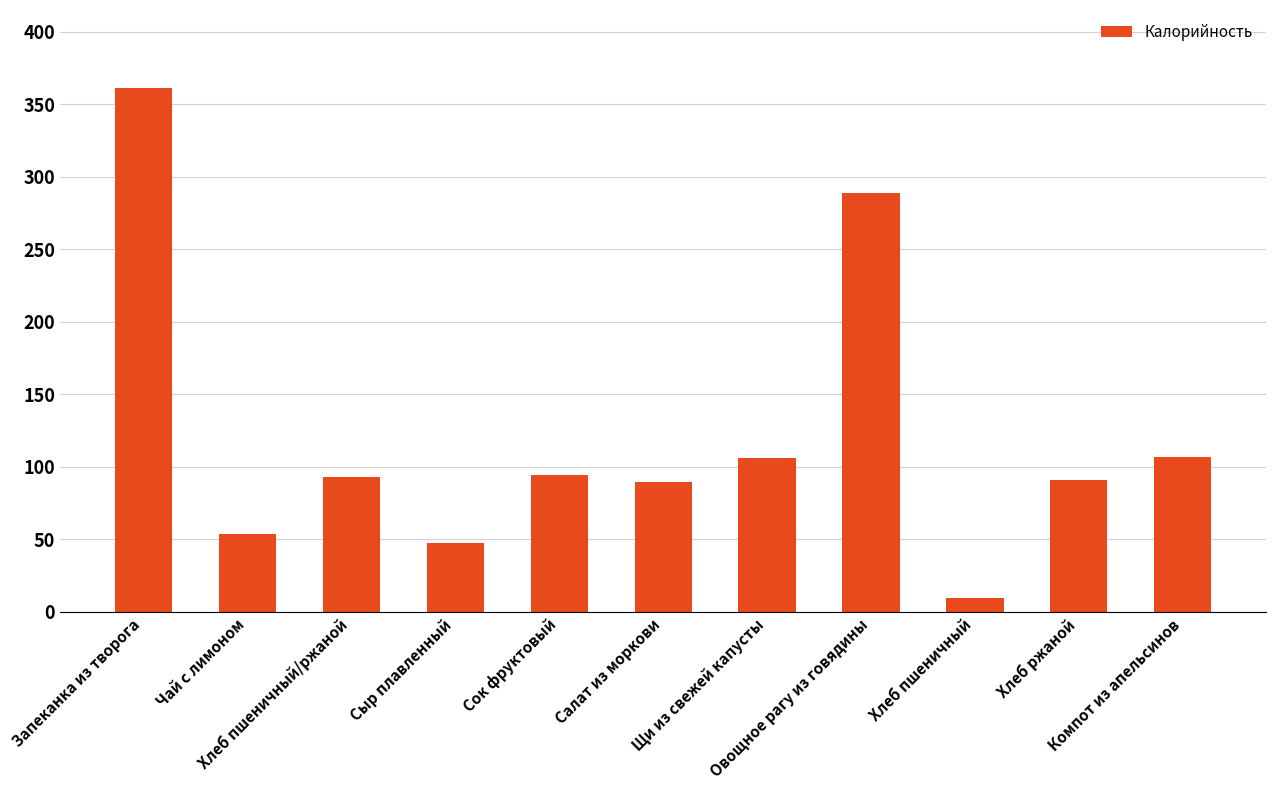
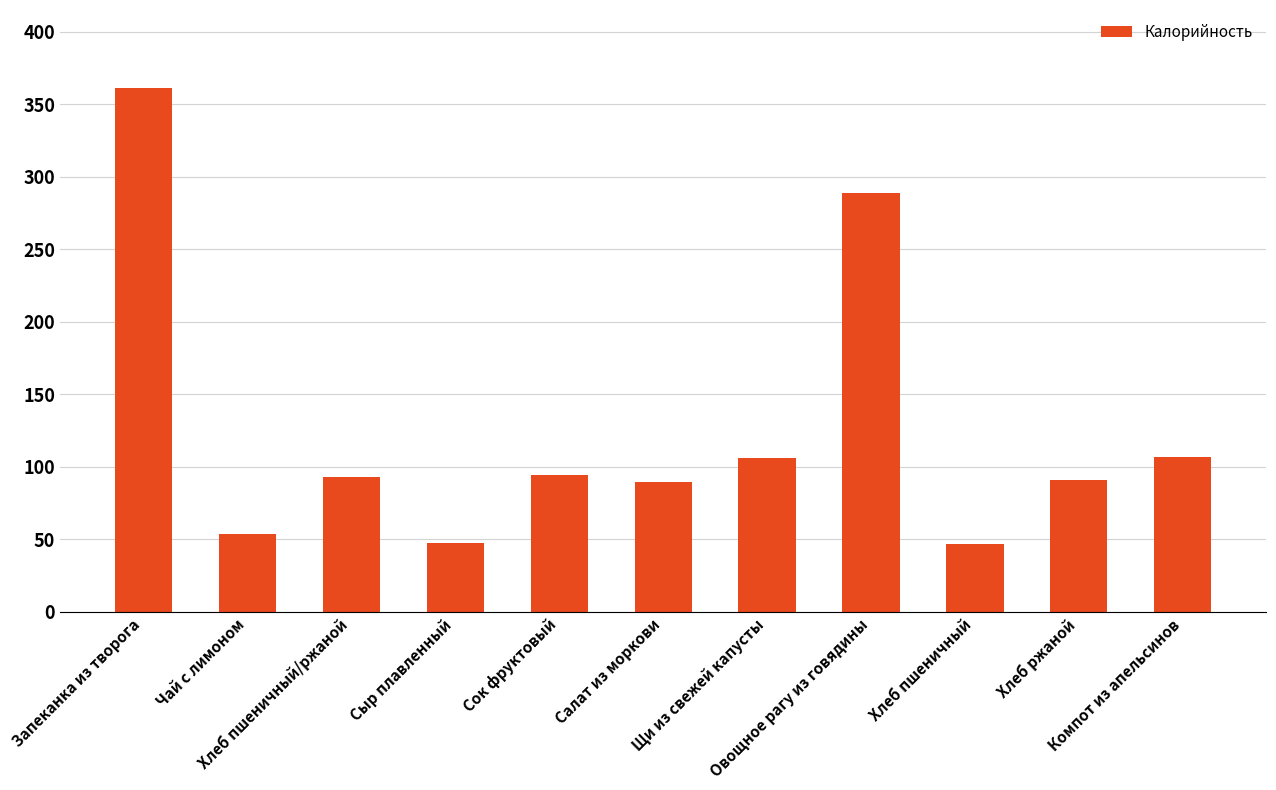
  {
    "Запеканка из творога": 361,
    "Чай с лимоном": 54,
    "Хлеб пшеничный/ржаной": 93,
    "Сыр плавленный": 47,
    "Сок фруктовый": 94,
    "Салат из моркови": 89,
    "Щи из свежей капусты": 106,
    "Овощное рагу из говядины": 289,
-   "Хлеб пшеничный": 10,
+   "Хлеб пшеничный": 47,
    "Хлеб ржаной": 91,
    "Компот из апельсинов": 107
  }
